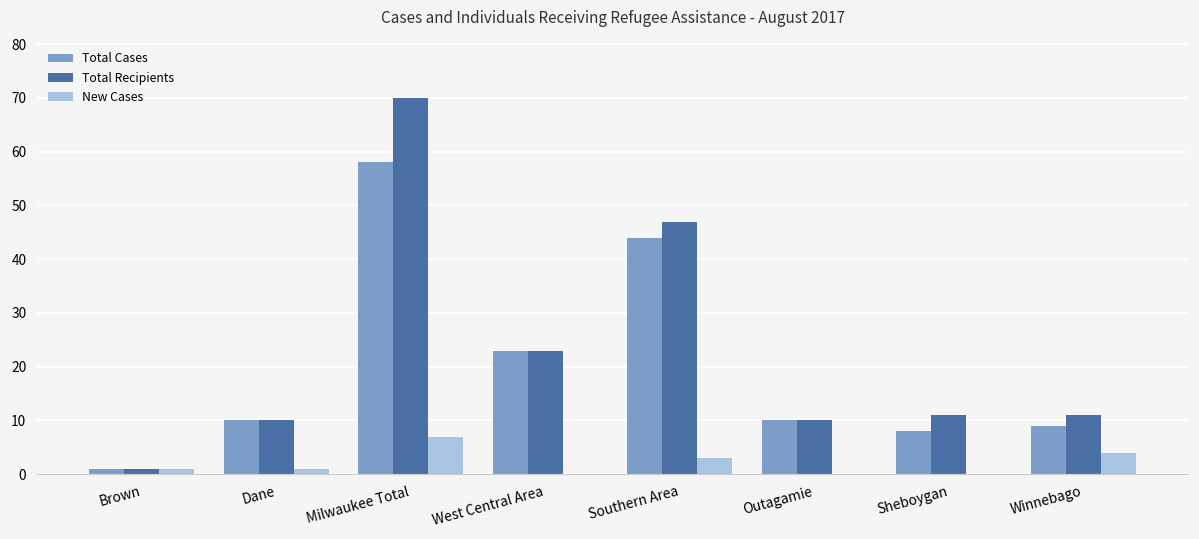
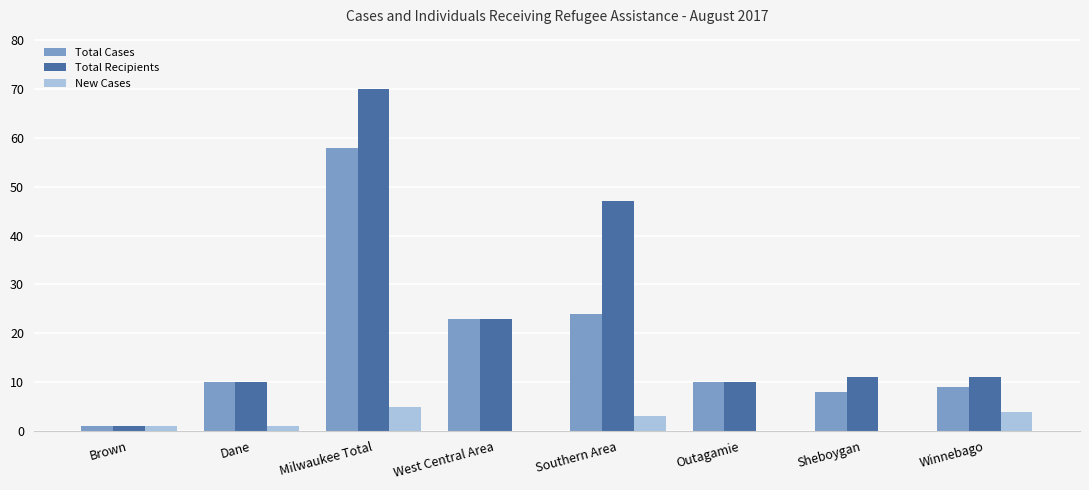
  {
    "Total Cases": {
      "Brown": 1,
      "Dane": 10,
      "Milwaukee Total": 58,
      "West Central Area": 23,
-     "Southern Area": 44,
+     "Southern Area": 24,
      "Outagamie": 10,
      "Sheboygan": 8,
      "Winnebago": 9
    },
    "Total Recipients": {
      "Brown": 1,
      "Dane": 10,
      "Milwaukee Total": 70,
      "West Central Area": 23,
      "Southern Area": 47,
      "Outagamie": 10,
      "Sheboygan": 11,
      "Winnebago": 11
    },
    "New Cases": {
      "Brown": 1,
      "Dane": 1,
-     "Milwaukee Total": 7,
+     "Milwaukee Total": 5,
      "West Central Area": 0,
      "Southern Area": 3,
      "Outagamie": 0,
      "Sheboygan": 0,
      "Winnebago": 4
    }
  }
